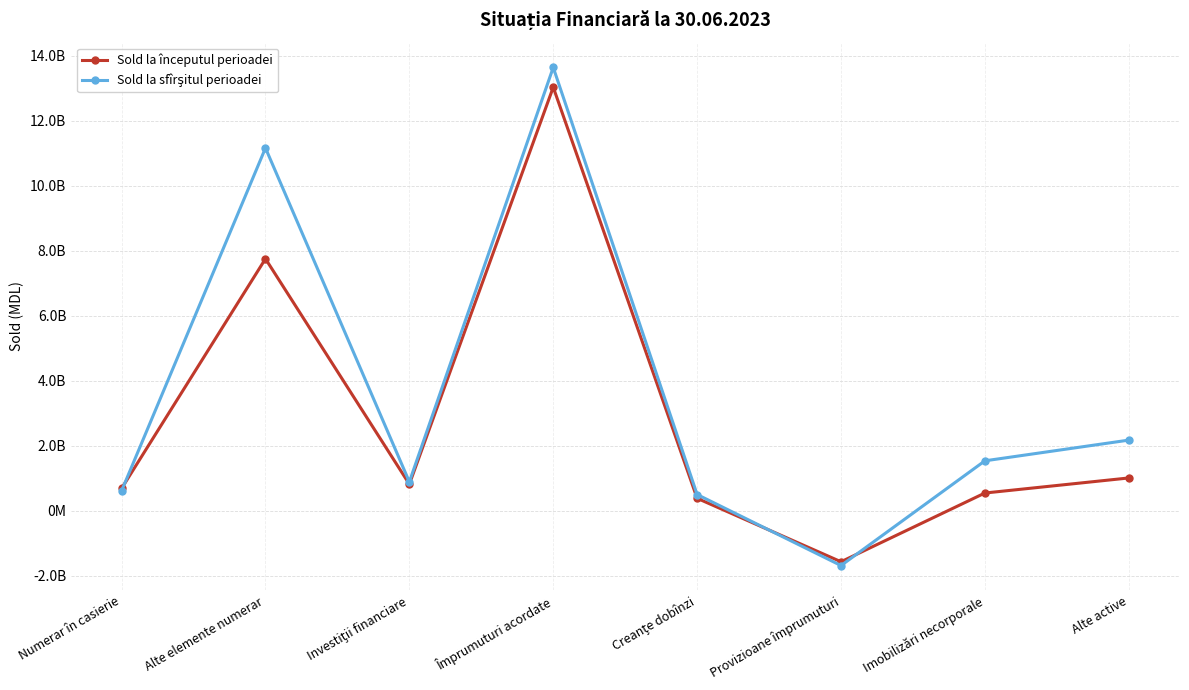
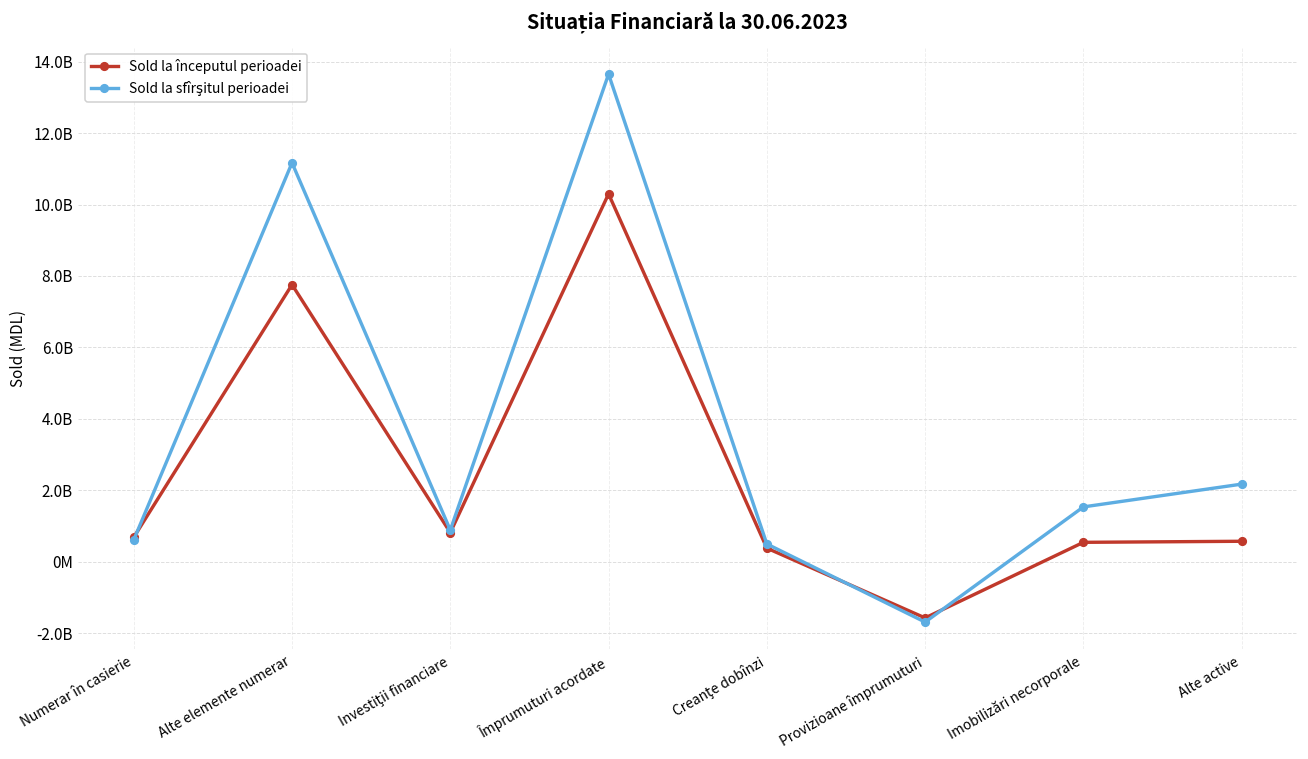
  {
    "Sold la începutul perioadei": {
      "Alte elemente numerar": 7800000000,
-     "Împrumuturi acordate": 13000000000,
+     "Împrumuturi acordate": 10300000000,
      "Creanţe dobînzi": 400000000,
      "Provizioane împrumuturi": -1600000000,
      "Imobilizări necorporale": 500000000,
-     "Alte active": 1000000000
+     "Alte active": 600000000
    },
    "Sold la sfîrşitul perioadei": {
      "Alte elemente numerar": 11200000000,
      "Împrumuturi acordate": 13600000000,
      "Creanţe dobînzi": 500000000,
      "Provizioane împrumuturi": -1700000000,
      "Imobilizări necorporale": 1500000000,
      "Alte active": 2200000000
    }
  }
